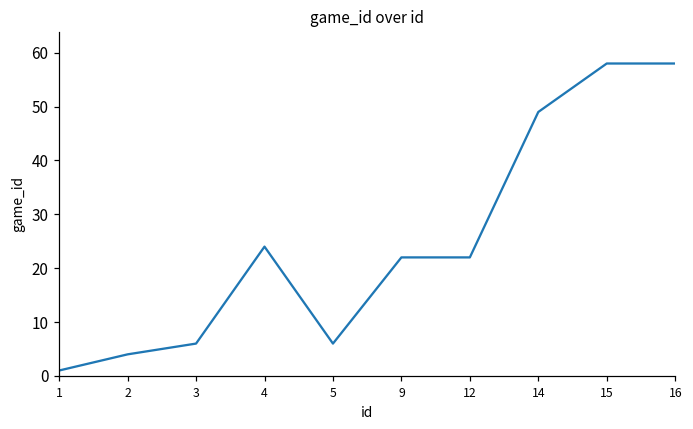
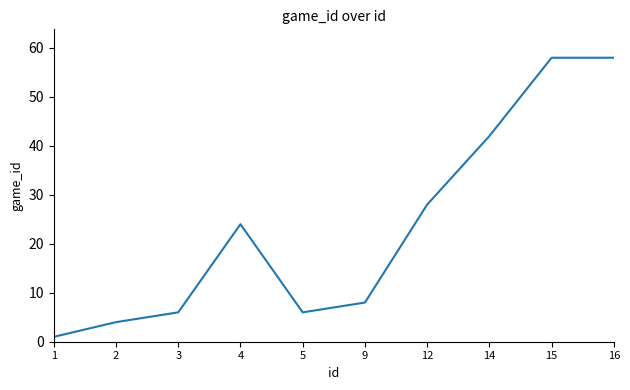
  {
    "1": 1,
    "2": 4,
    "3": 6,
    "4": 24,
    "5": 6,
-   "9": 22,
-   "12": 22,
-   "14": 49,
+   "9": 8,
+   "12": 28,
+   "14": 42,
    "15": 58,
    "16": 58
  }
